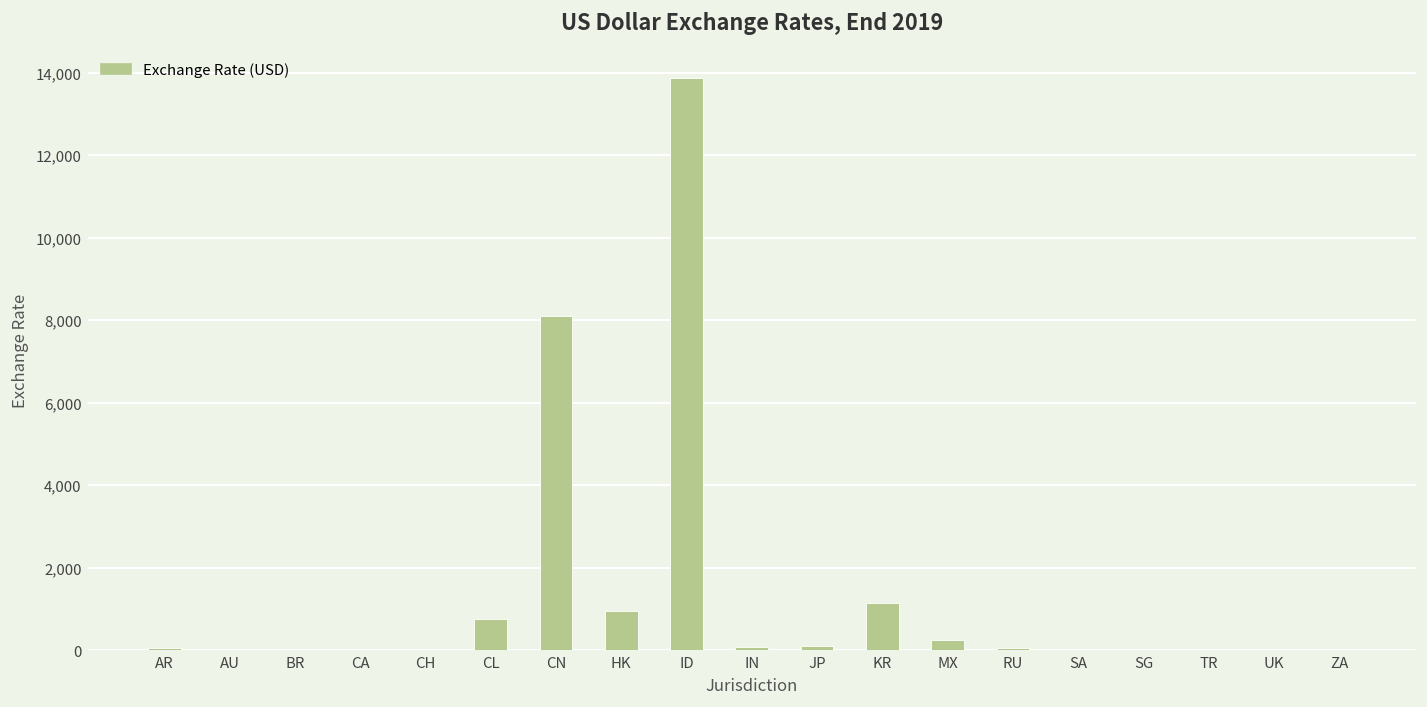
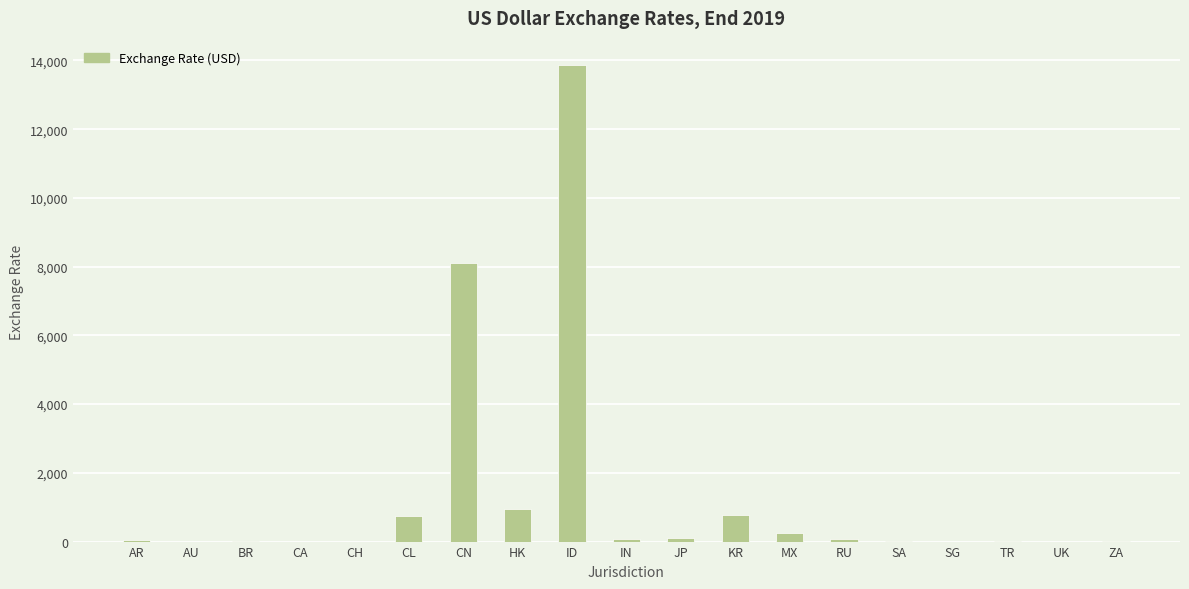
  {
    "CL": "700",
    "CN": "8,100",
    "HK": "1,000",
    "ID": "13,900",
    "JP": "100",
-   "KR": "1,200",
+   "KR": "800",
    "MX": "300"
  }
